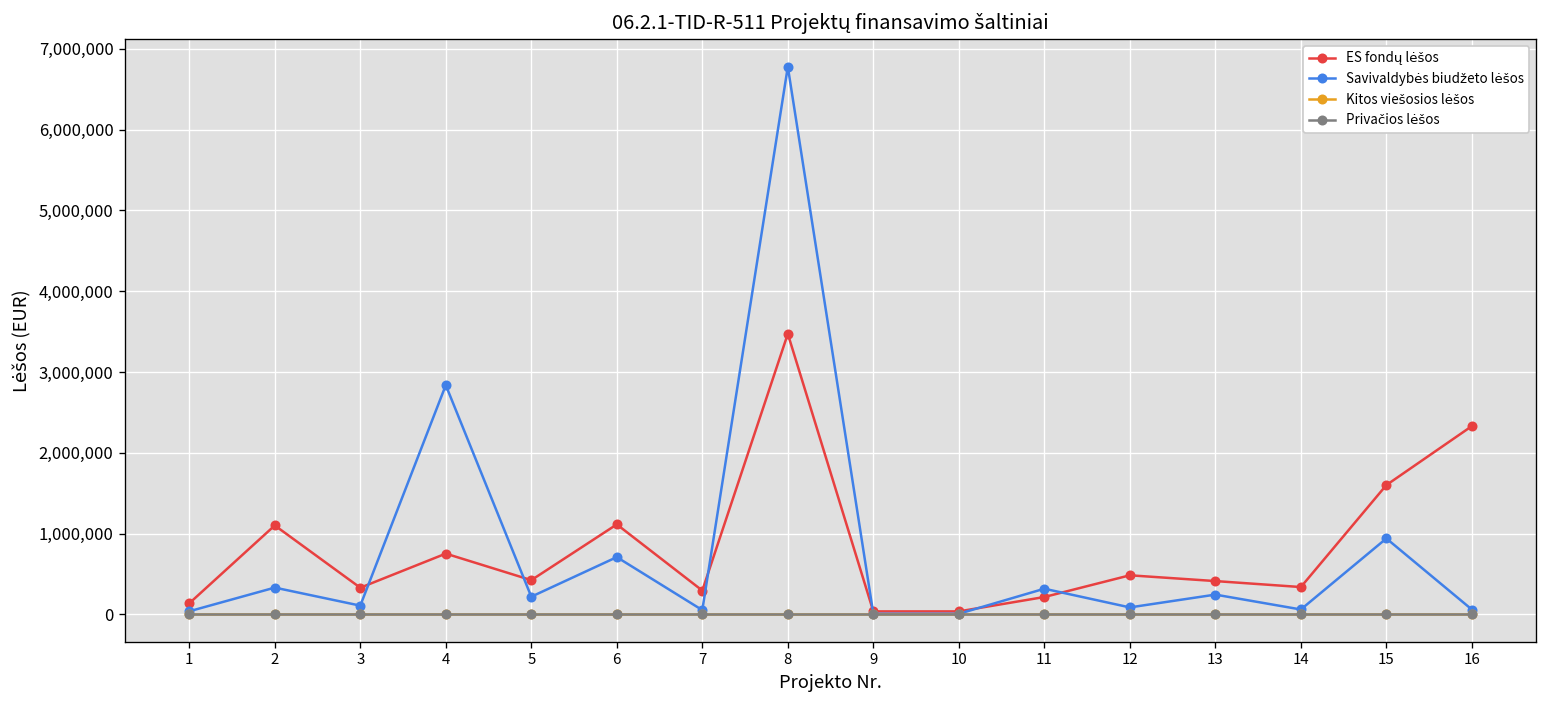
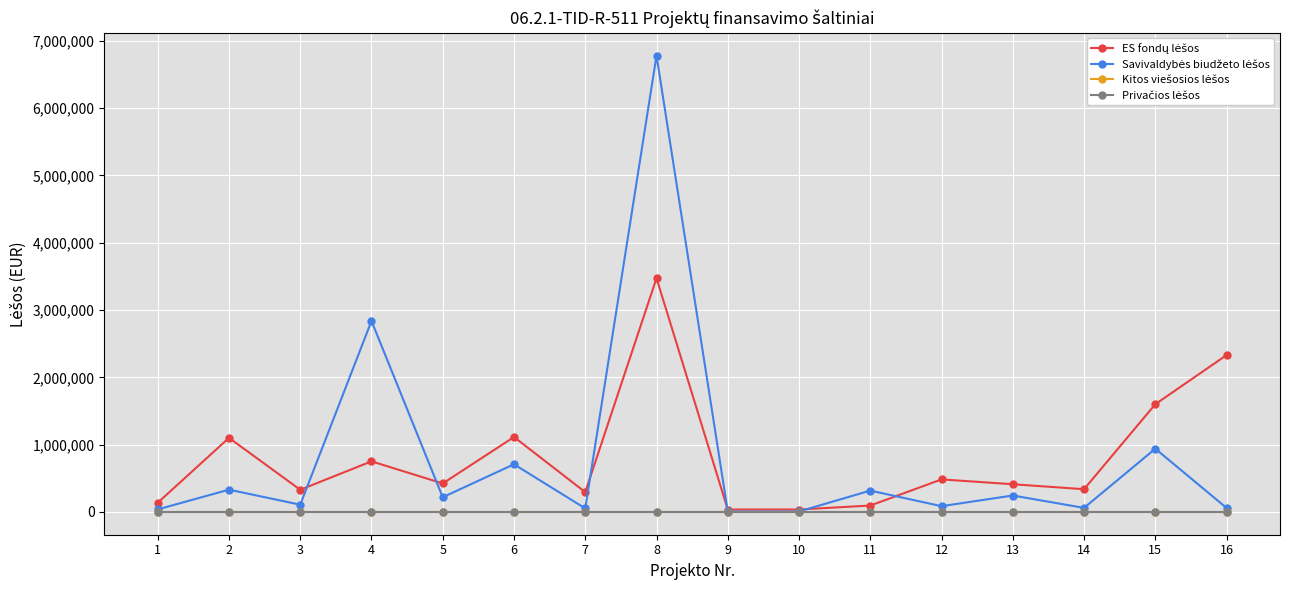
  {
    "ES fondų lėšos": {
      "1": "100,000",
      "2": "1,100,000",
      "3": "300,000",
      "4": "800,000",
      "5": "400,000",
      "6": "1,100,000",
      "7": "300,000",
      "8": "3,500,000",
-     "11": "200,000",
+     "11": "100,000",
      "12": "500,000",
      "13": "400,000",
      "14": "300,000",
      "15": "1,600,000",
      "16": "2,300,000"
    },
    "Savivaldybės biudžeto lėšos": {
      "2": "300,000",
      "3": "100,000",
      "4": "2,800,000",
      "5": "200,000",
      "6": "700,000",
      "7": "100,000",
      "8": "6,800,000",
      "11": "300,000",
      "12": "100,000",
      "13": "200,000",
      "14": "100,000",
      "15": "900,000",
      "16": "100,000"
    },
    "Privačios lėšos": {
      "2": "0",
      "3": "0",
      "4": "0",
      "5": "0",
      "6": "0",
      "7": "0",
      "8": "0",
      "11": "0",
      "12": "0",
      "13": "0",
      "14": "0",
      "15": "0",
      "16": "0"
    }
  }
